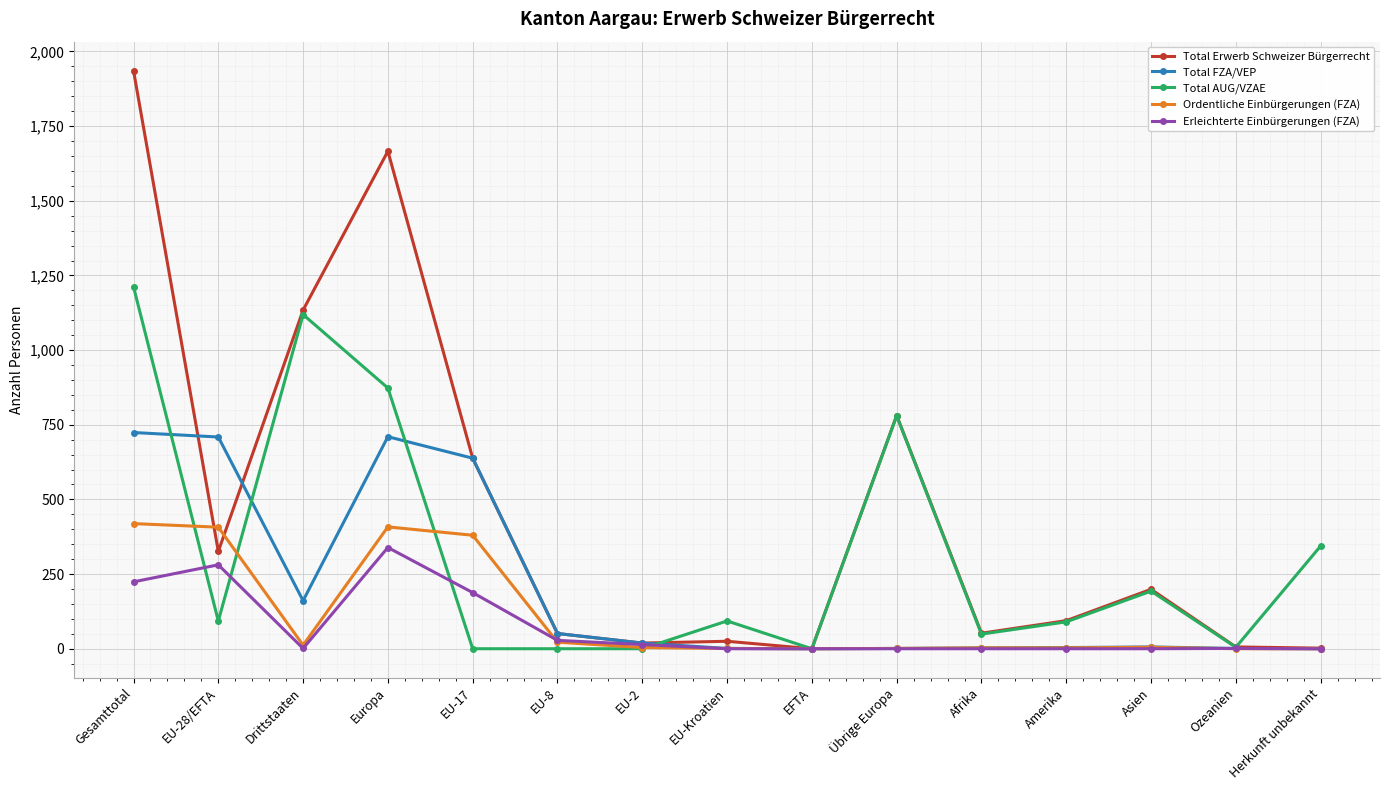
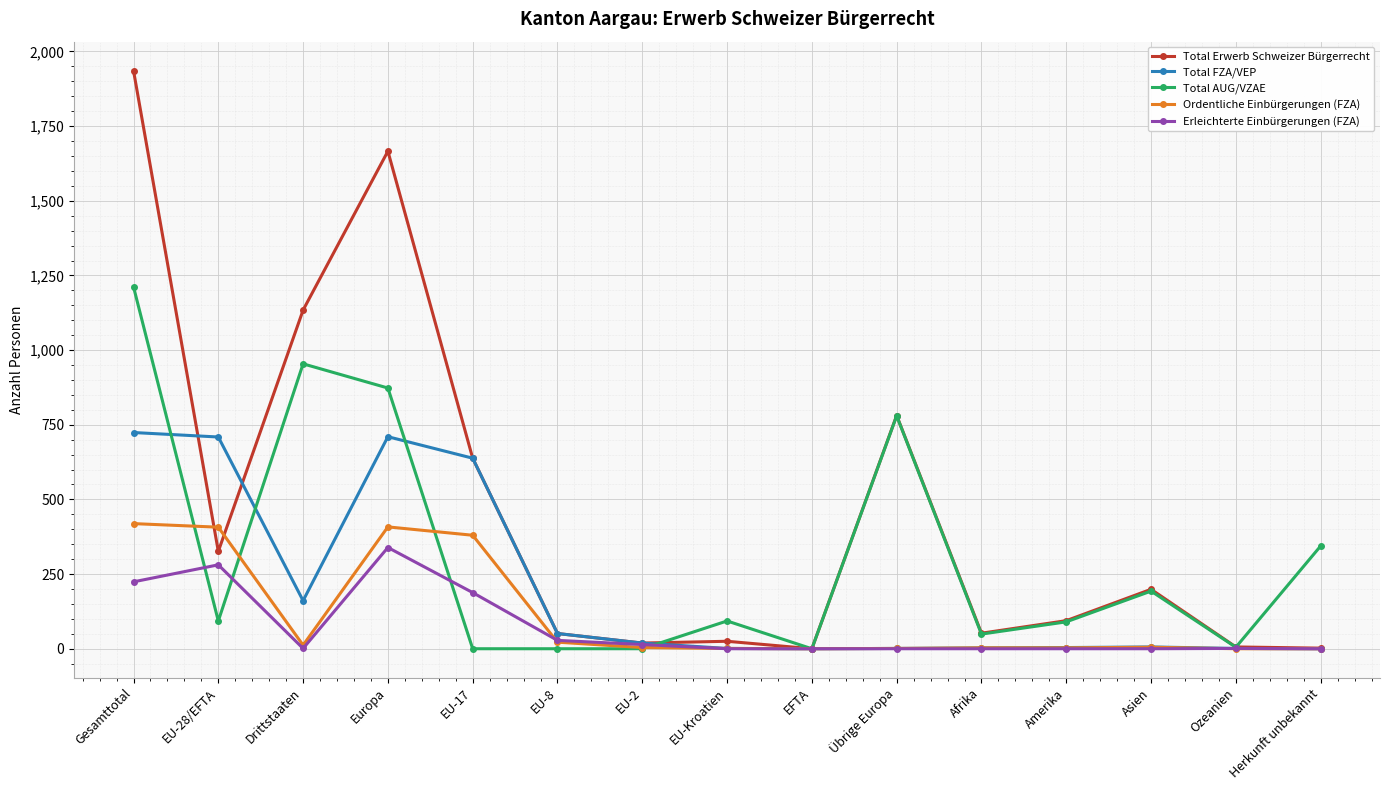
  {
    "Total Erwerb Schweizer Bürgerrecht": {
      "Gesamttotal": "1,940",
      "EU-28/EFTA": "330",
      "Drittstaaten": "1,130",
      "Europa": "1,670",
      "EU-Kroatien": "30"
    },
    "Total FZA/VEP": {
      "Gesamttotal": "720",
      "EU-28/EFTA": "710",
      "Drittstaaten": "160",
      "Europa": "710"
    },
    "Total AUG/VZAE": {
      "Gesamttotal": "1,210",
      "EU-28/EFTA": "90",
-     "Drittstaaten": "1,120",
+     "Drittstaaten": "950",
      "Europa": "870",
      "EU-17": "0",
      "EU-8": "0",
      "EU-Kroatien": "90",
      "Herkunft unbekannt": "340"
    },
    "Ordentliche Einbürgerungen (FZA)": {
      "Gesamttotal": "420",
      "EU-28/EFTA": "410",
      "Drittstaaten": "10",
      "Europa": "410",
      "EU-17": "380"
    },
    "Erleichterte Einbürgerungen (FZA)": {
      "Gesamttotal": "220",
      "EU-28/EFTA": "280",
      "Drittstaaten": "0",
      "Europa": "340",
      "EU-17": "190"
    }
  }
